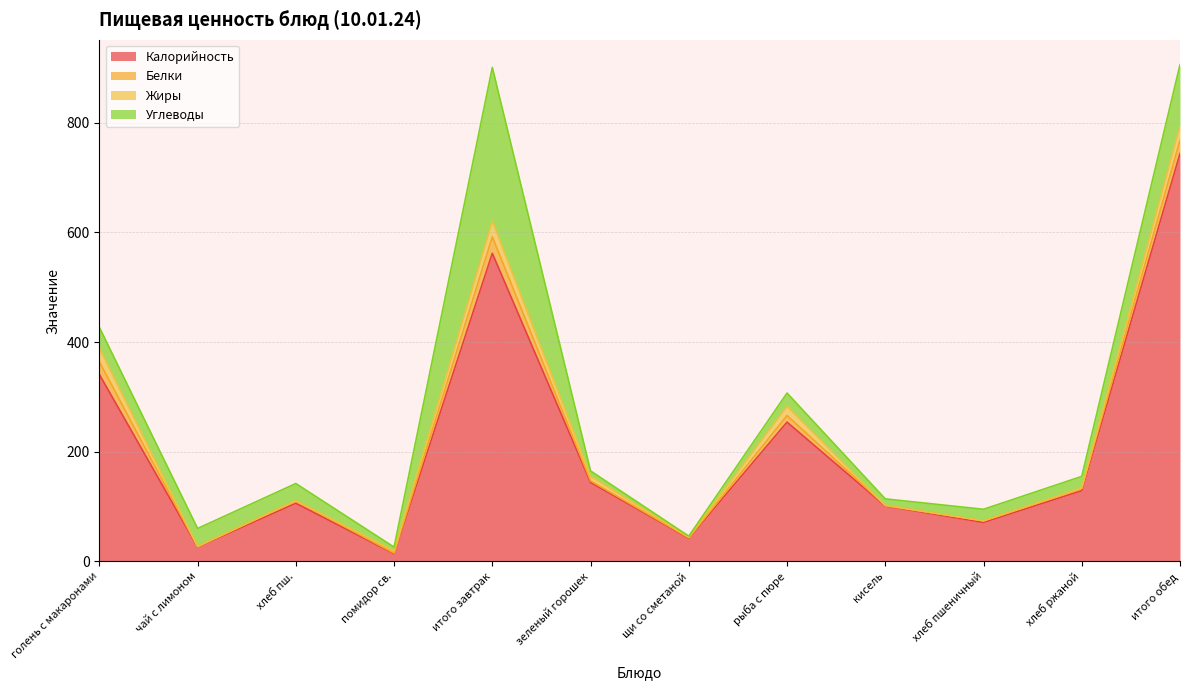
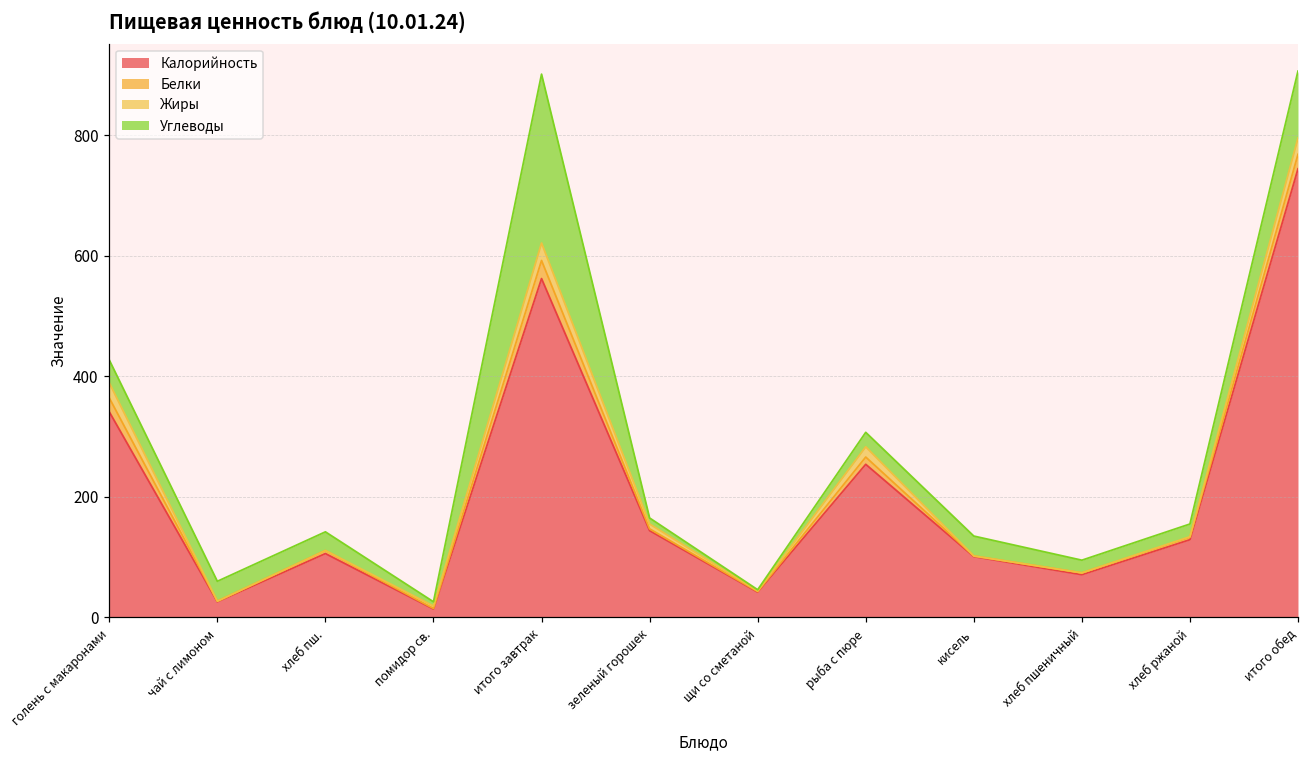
  {
    "Калорийность": {
      "голень с макаронами": 340,
      "хлеб пш.": 110,
      "итого завтрак": 560,
      "рыба с пюре": 250,
      "итого обед": 740
    },
    "Углеводы": {
      "голень с макаронами": 40,
      "чай с лимоном": 30,
      "хлеб пш.": 30,
      "помидор св.": 10,
      "итого завтрак": 280,
      "зеленый горошек": 10,
      "рыба с пюре": 20,
-     "кисель": 10,
+     "кисель": 30,
      "хлеб пшеничный": 20,
      "хлеб ржаной": 20,
      "итого обед": 110
    }
  }
